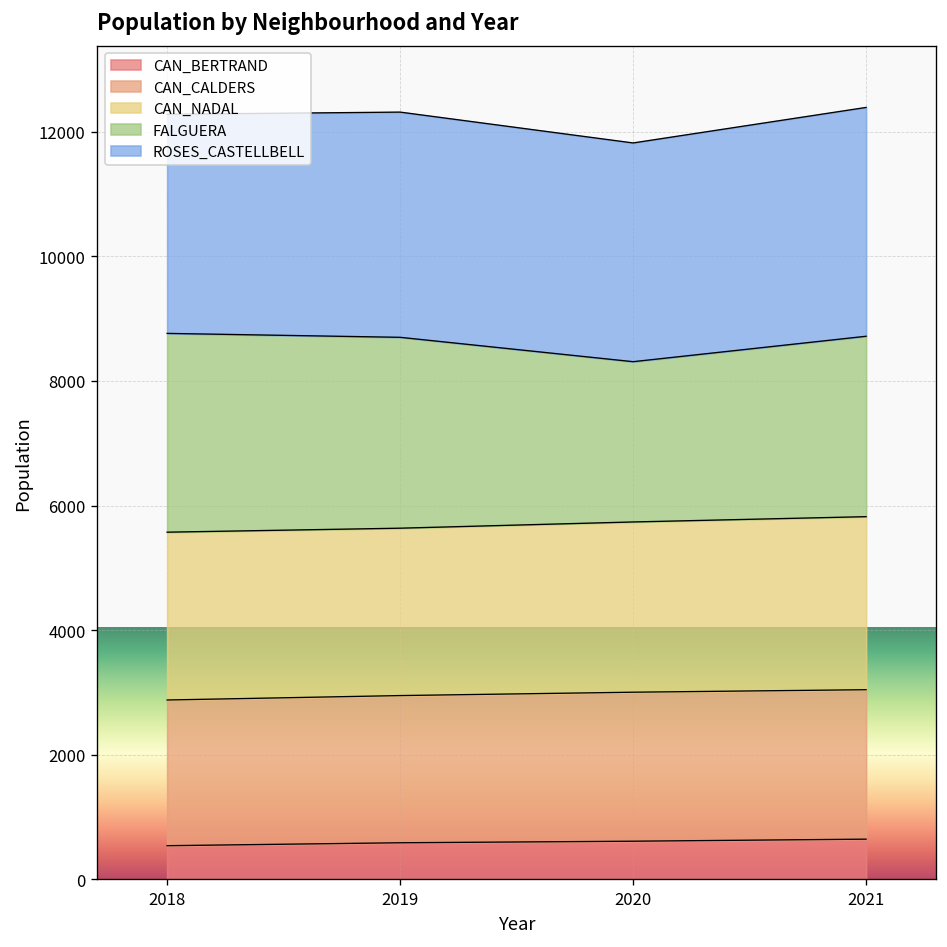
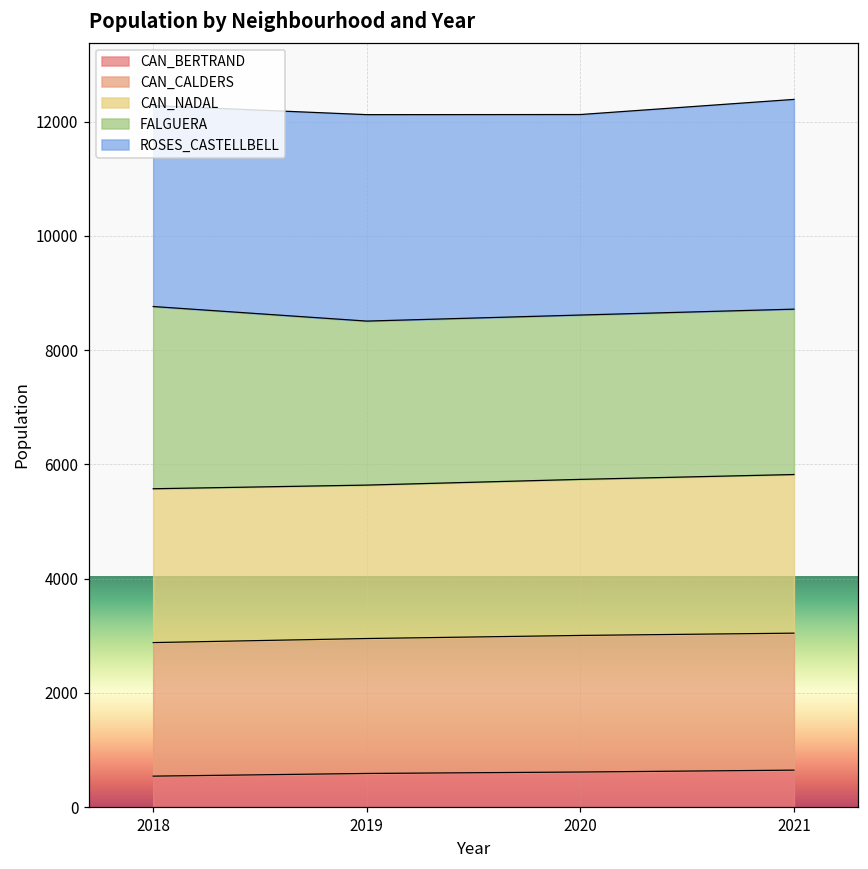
  {
    "FALGUERA": {
      "2018": 3200,
-     "2019": 3100,
-     "2020": 2600,
+     "2019": 2900,
+     "2020": 2900,
      "2021": 2900
    },
    "ROSES_CASTELLBELL": {
      "2019": 3600,
      "2020": 3500,
      "2021": 3700
    }
  }
